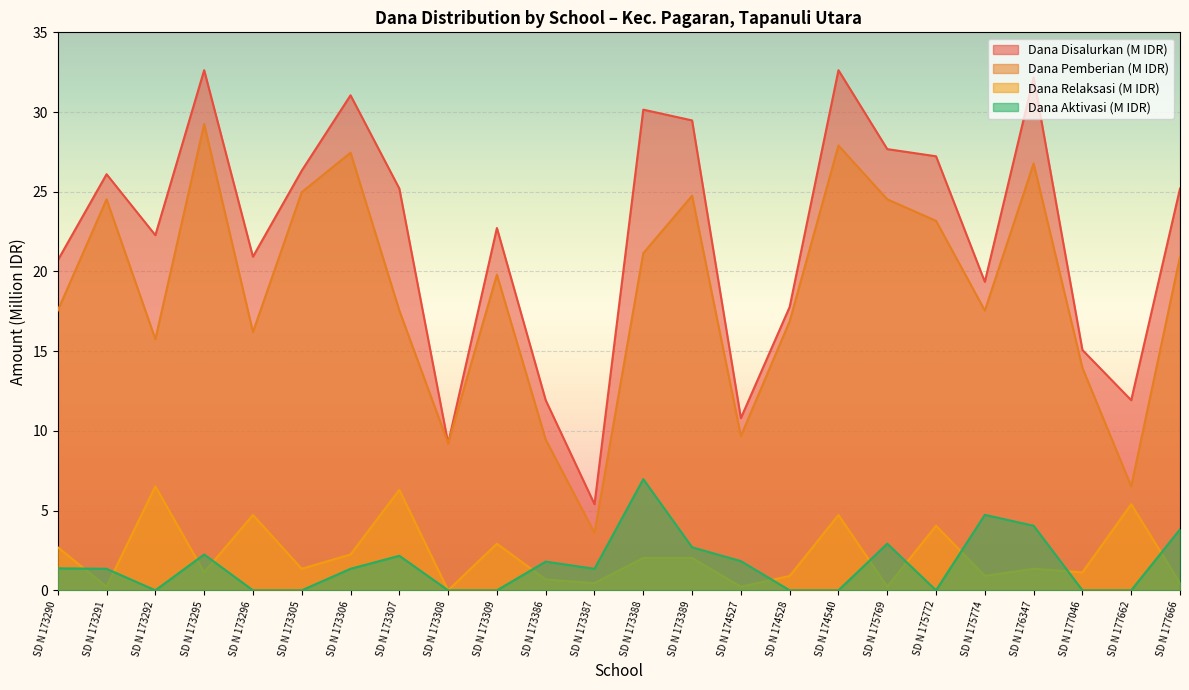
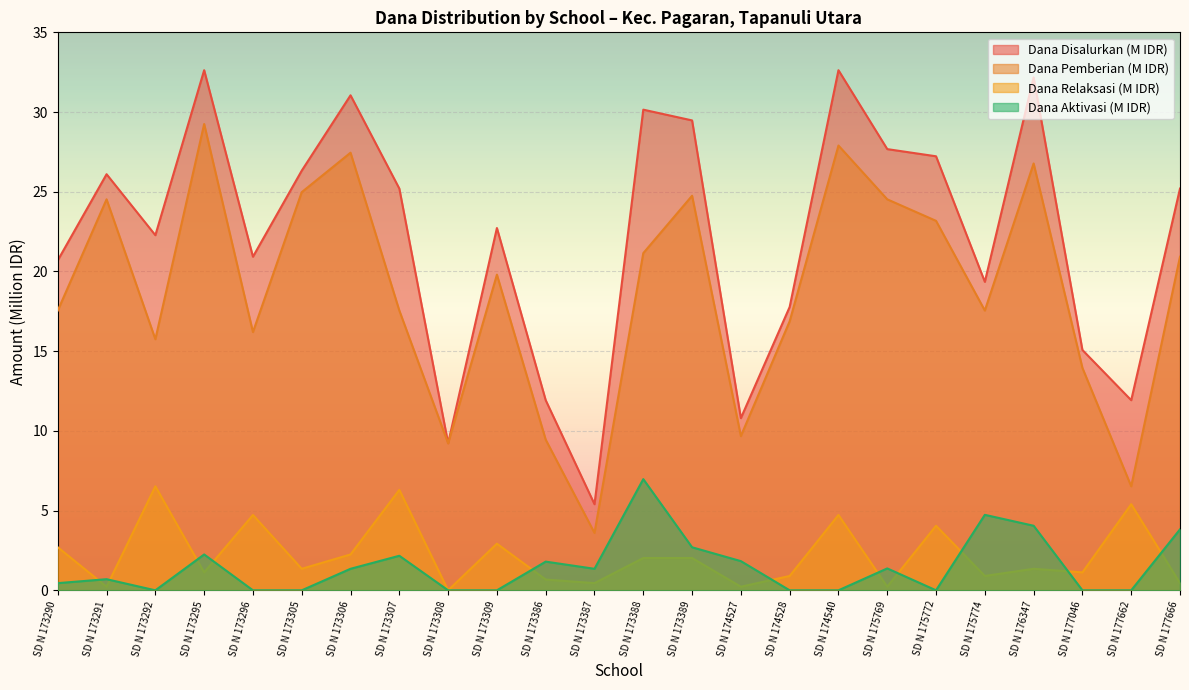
  {
    "Dana Aktivasi (M IDR)": {
-     "SD N 173290": 1.4,
-     "SD N 173291": 1.4,
+     "SD N 173290": 0.5,
+     "SD N 173291": 0.7,
      "SD N 173292": 0.0,
      "SD N 173295": 2.3,
      "SD N 173296": 0.0,
      "SD N 173305": 0.0,
      "SD N 173306": 1.4,
      "SD N 173307": 2.2,
      "SD N 173309": 0.0,
      "SD N 173386": 1.8,
      "SD N 173387": 1.4,
      "SD N 173388": 7.0,
      "SD N 173389": 2.7,
      "SD N 174527": 1.8,
      "SD N 174528": 0.0,
      "SD N 174540": 0.0,
-     "SD N 175769": 2.9,
+     "SD N 175769": 1.4,
      "SD N 175772": 0.0,
      "SD N 175774": 4.7,
      "SD N 176347": 4.1,
      "SD N 177046": 0.0,
      "SD N 177662": 0.0,
      "SD N 177666": 3.8
    }
  }
